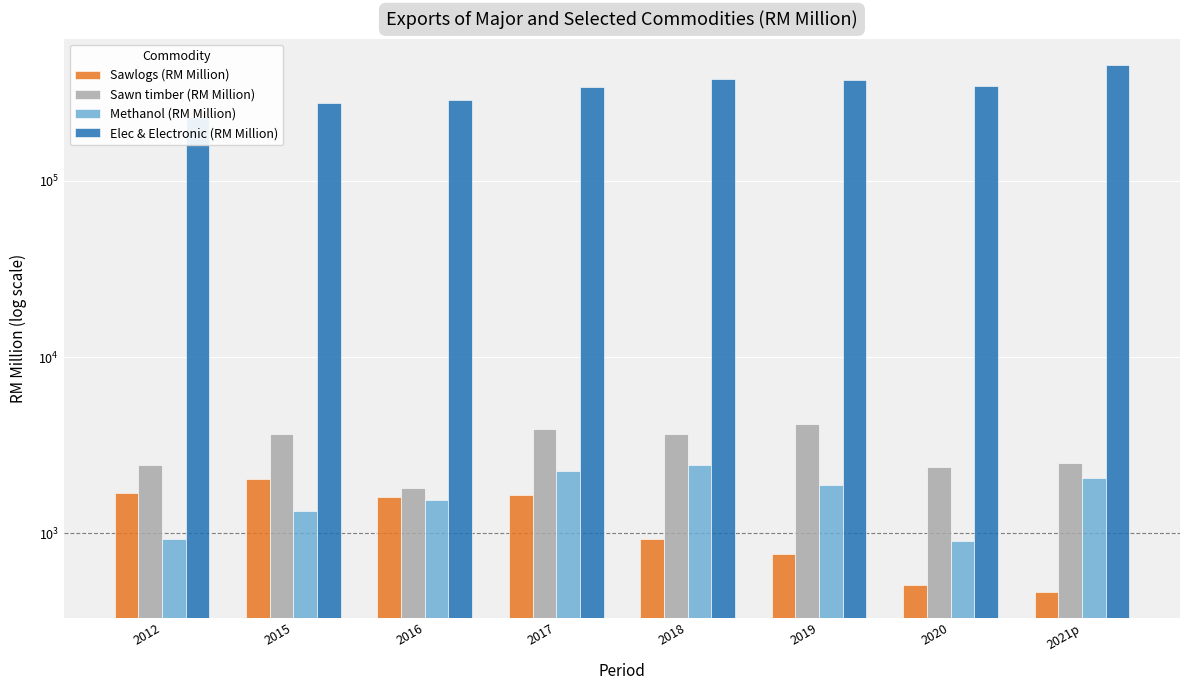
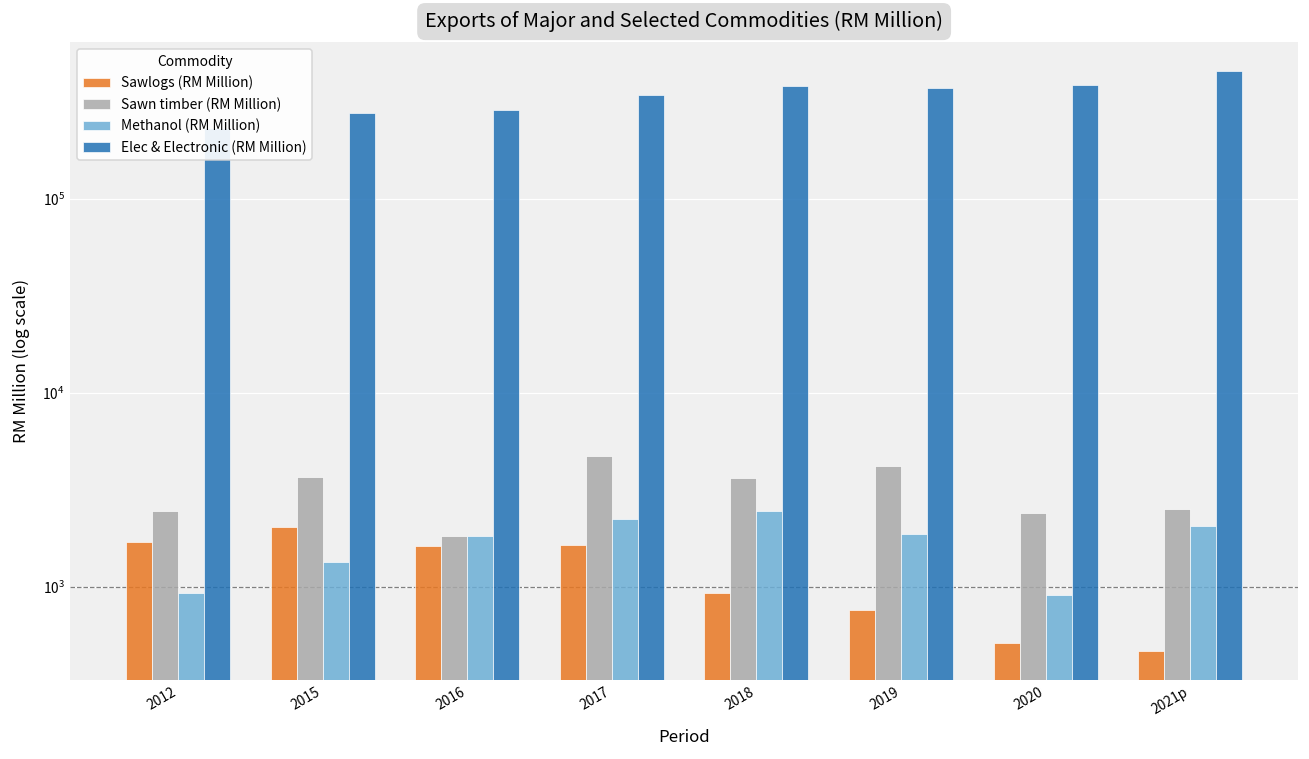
  {
    "Sawlogs (RM Million)": {
      "2012": 1700,
      "2015": 2000,
      "2016": 1600,
      "2017": 1600,
      "2018": 900,
      "2019": 760,
      "2020": 510,
      "2021p": 470
    },
    "Sawn timber (RM Million)": {
      "2012": 2500,
      "2015": 3700,
      "2016": 1800,
-     "2017": 3900,
+     "2017": 4700,
      "2018": 3700,
      "2019": 4200,
      "2020": 2400,
      "2021p": 2500
    },
    "Methanol (RM Million)": {
      "2012": 900,
      "2015": 1300,
-     "2016": 1500,
+     "2016": 1800,
      "2017": 2200,
      "2018": 2500,
      "2019": 1900,
      "2020": 900,
      "2021p": 2100
    },
    "Elec & Electronic (RM Million)": {
      "2015": 280000,
      "2016": 290000,
      "2017": 340000,
      "2018": 380000,
      "2019": 370000,
-     "2020": 340000,
+     "2020": 390000,
      "2021p": 460000
    }
  }
